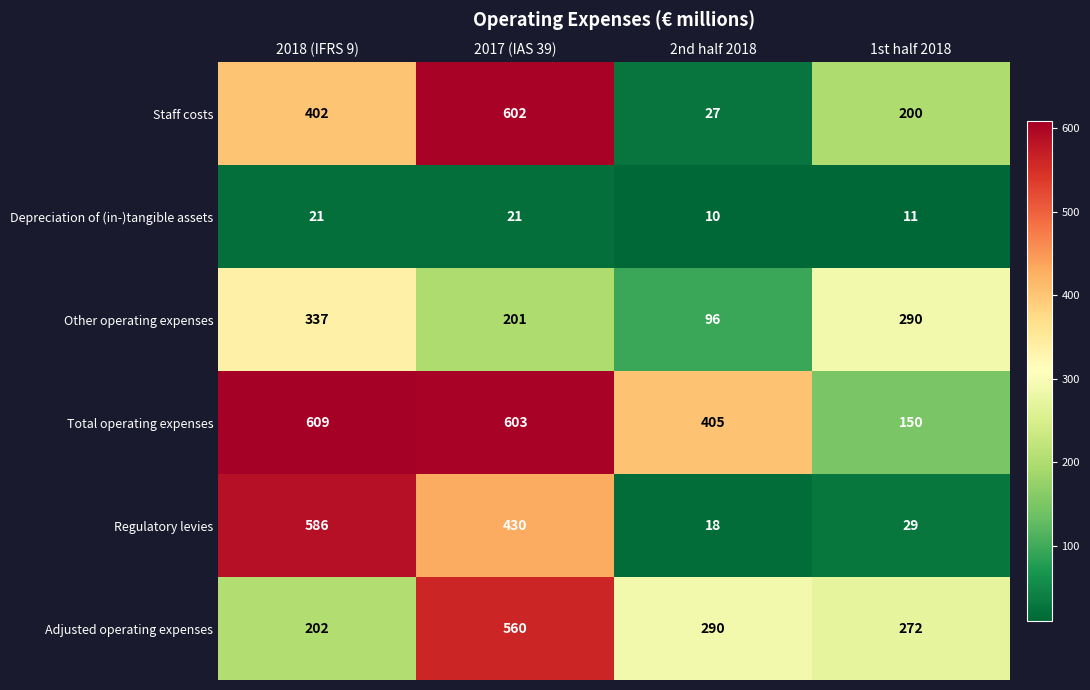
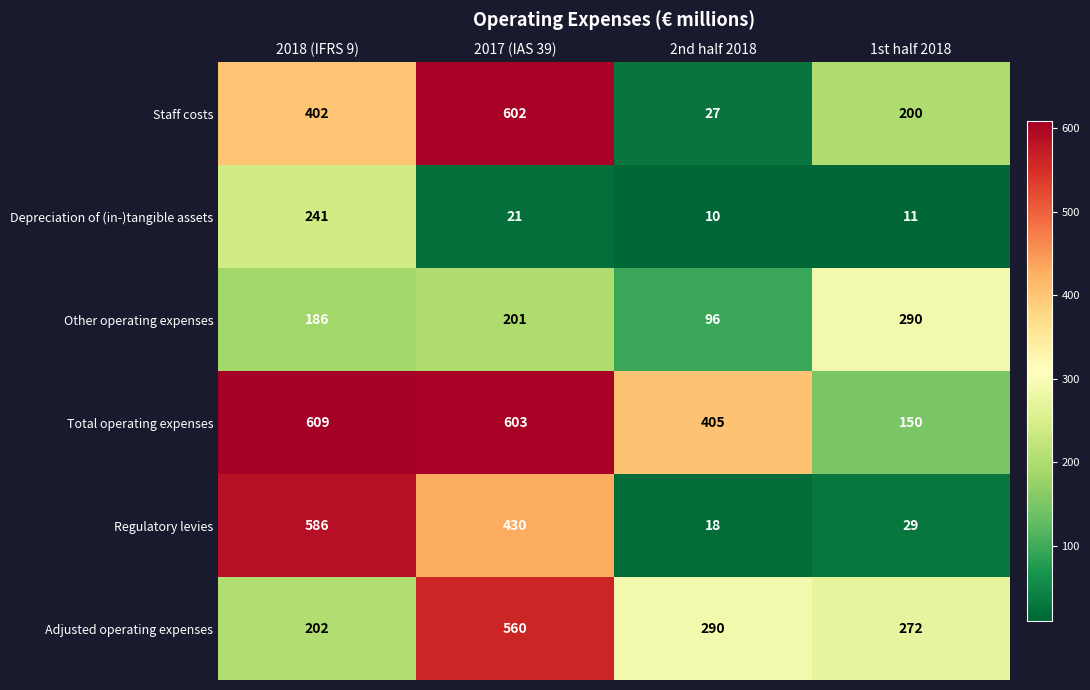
  {
    "Staff costs": {
      "2018 (IFRS 9)": 402,
      "2017 (IAS 39)": 602,
      "2nd half 2018": 27,
      "1st half 2018": 200
    },
    "Depreciation of (in-)tangible assets": {
-     "2018 (IFRS 9)": 21,
+     "2018 (IFRS 9)": 241,
      "2017 (IAS 39)": 21,
      "2nd half 2018": 10,
      "1st half 2018": 11
    },
    "Other operating expenses": {
-     "2018 (IFRS 9)": 337,
+     "2018 (IFRS 9)": 186,
      "2017 (IAS 39)": 201,
      "2nd half 2018": 96,
      "1st half 2018": 290
    },
    "Total operating expenses": {
      "2018 (IFRS 9)": 609,
      "2017 (IAS 39)": 603,
      "2nd half 2018": 405,
      "1st half 2018": 150
    },
    "Regulatory levies": {
      "2018 (IFRS 9)": 586,
      "2017 (IAS 39)": 430,
      "2nd half 2018": 18,
      "1st half 2018": 29
    },
    "Adjusted operating expenses": {
      "2018 (IFRS 9)": 202,
      "2017 (IAS 39)": 560,
      "2nd half 2018": 290,
      "1st half 2018": 272
    }
  }
